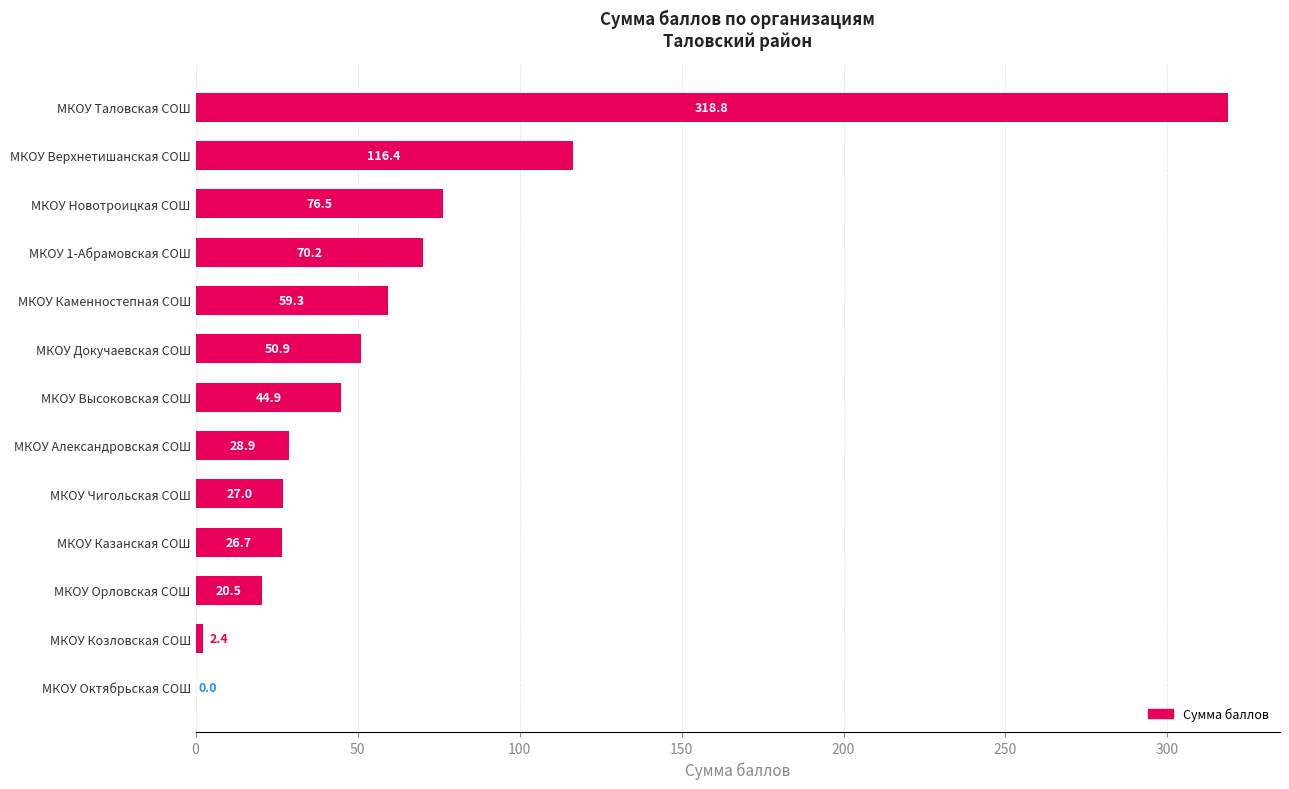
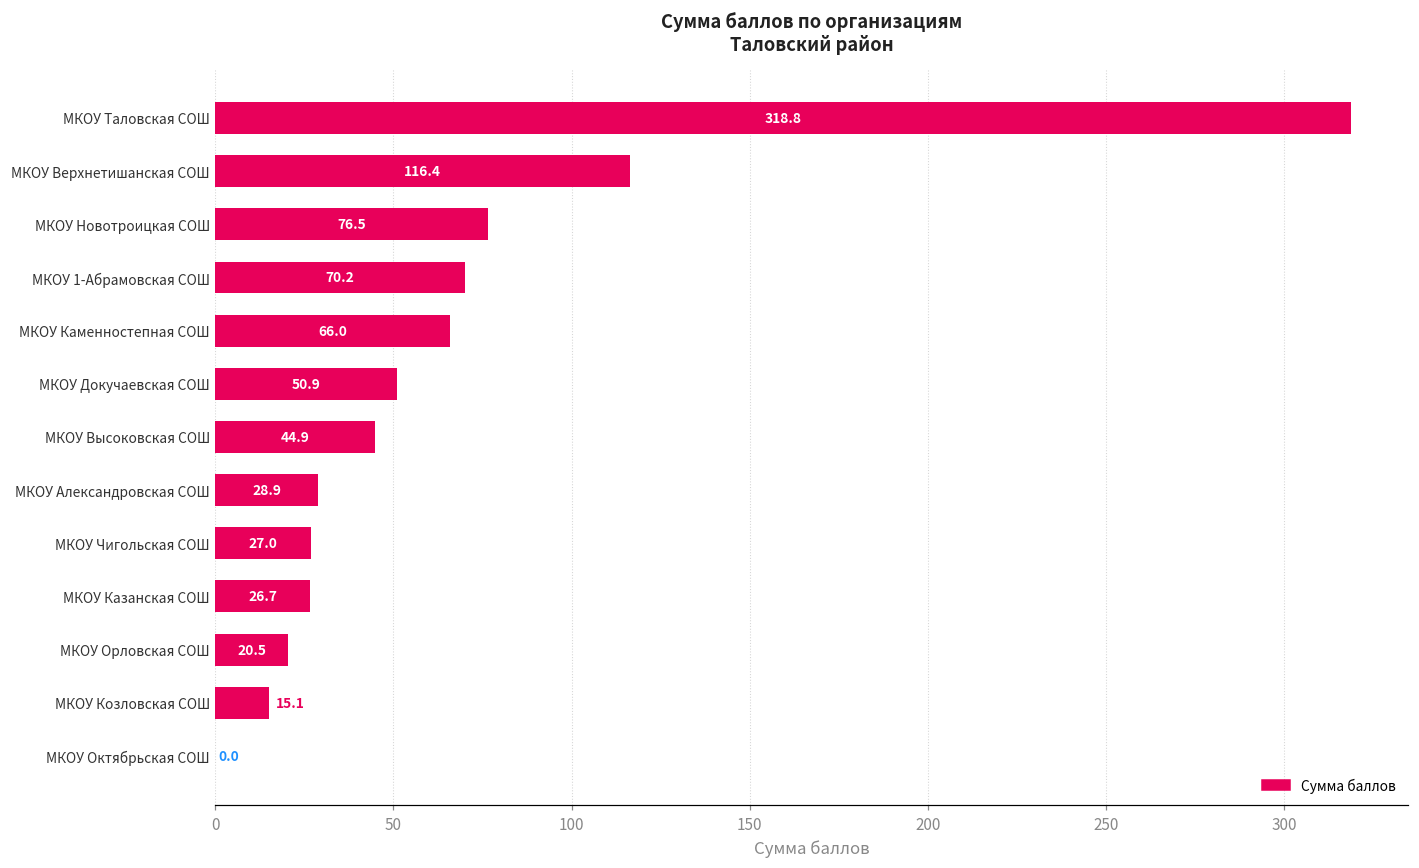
  {
    "МКОУ Таловская СОШ": 318.8,
    "МКОУ Верхнетишанская СОШ": 116.4,
    "МКОУ Новотроицкая СОШ": 76.5,
    "МКОУ 1-Абрамовская СОШ": 70.2,
-   "МКОУ Каменностепная СОШ": 59.3,
+   "МКОУ Каменностепная СОШ": 66.0,
    "МКОУ Докучаевская СОШ": 50.9,
    "МКОУ Высоковская СОШ": 44.9,
    "МКОУ Александровская СОШ": 28.9,
    "МКОУ Чигольская СОШ": 27.0,
    "МКОУ Казанская СОШ": 26.7,
    "МКОУ Орловская СОШ": 20.5,
-   "МКОУ Козловская СОШ": 2.4,
+   "МКОУ Козловская СОШ": 15.1,
    "МКОУ Октябрьская СОШ": 0.0
  }
